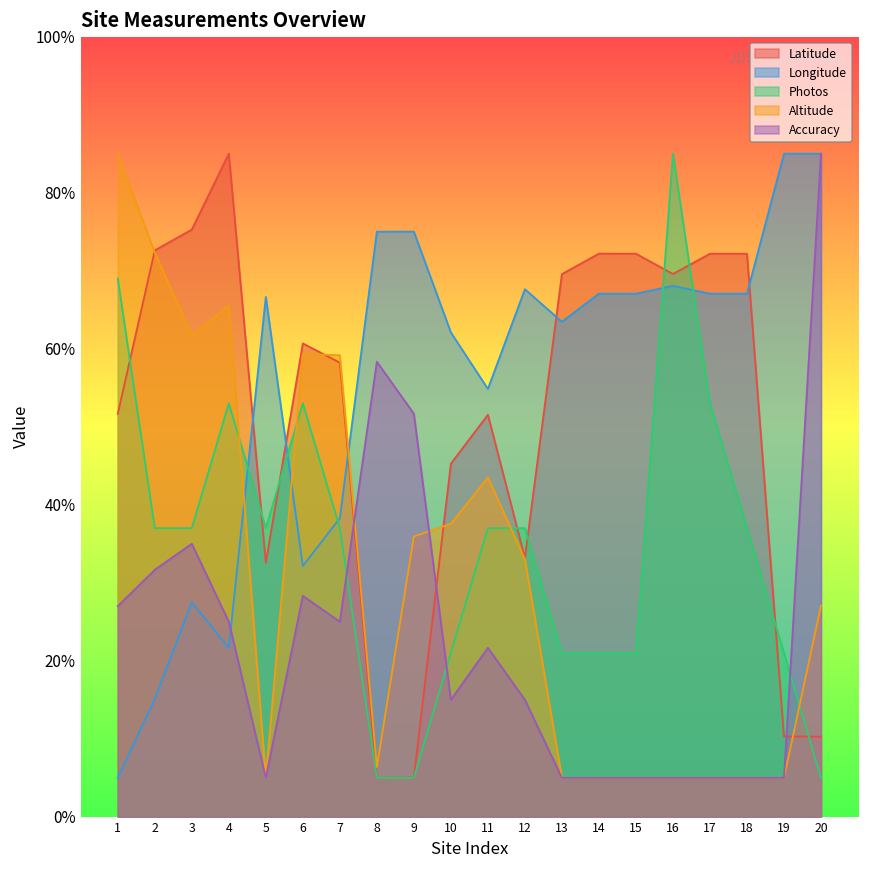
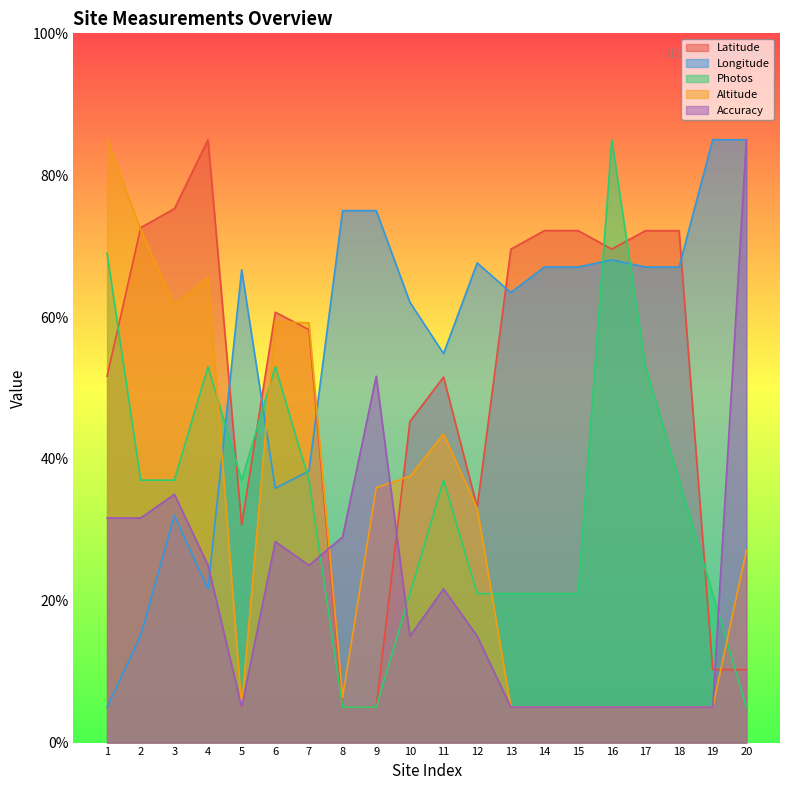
  {
    "Latitude": {
      "1": "52%",
      "3": "75%",
      "4": "85%",
-     "5": "33%",
+     "5": "31%",
      "6": "61%",
      "7": "58%",
      "10": "45%",
      "11": "52%",
      "13": "70%",
      "14": "72%",
      "15": "72%",
      "16": "70%",
      "17": "72%",
      "18": "72%",
      "19": "10%",
      "20": "10%"
    },
    "Longitude": {
      "1": "5%",
      "2": "15%",
-     "3": "28%",
+     "3": "32%",
      "4": "22%",
      "5": "67%",
-     "6": "32%",
+     "6": "36%",
      "7": "38%",
      "8": "75%",
      "9": "75%",
      "10": "62%",
      "11": "55%",
      "12": "68%",
      "13": "63%",
      "14": "67%",
      "15": "67%",
      "16": "68%",
      "17": "67%",
      "18": "67%",
      "19": "85%"
    },
    "Photos": {
      "1": "69%",
      "2": "37%",
      "3": "37%",
      "4": "53%",
      "5": "37%",
      "6": "53%",
      "7": "37%",
      "10": "21%",
      "11": "37%",
-     "12": "37%",
+     "12": "21%",
      "13": "21%",
      "14": "21%",
      "15": "21%",
      "16": "85%",
      "17": "53%",
      "18": "37%",
      "19": "21%",
      "20": "5%"
    },
    "Altitude": {
      "1": "85%",
      "3": "62%",
      "4": "66%",
      "6": "59%",
      "7": "59%",
      "8": "6%",
      "9": "36%",
      "10": "38%",
      "11": "44%",
      "20": "27%"
    },
    "Accuracy": {
-     "1": "27%",
+     "1": "32%",
      "2": "32%",
      "3": "35%",
      "4": "25%",
      "6": "28%",
      "7": "25%",
-     "8": "58%",
+     "8": "29%",
      "9": "52%",
      "10": "15%",
      "11": "22%",
      "12": "15%"
    }
  }
